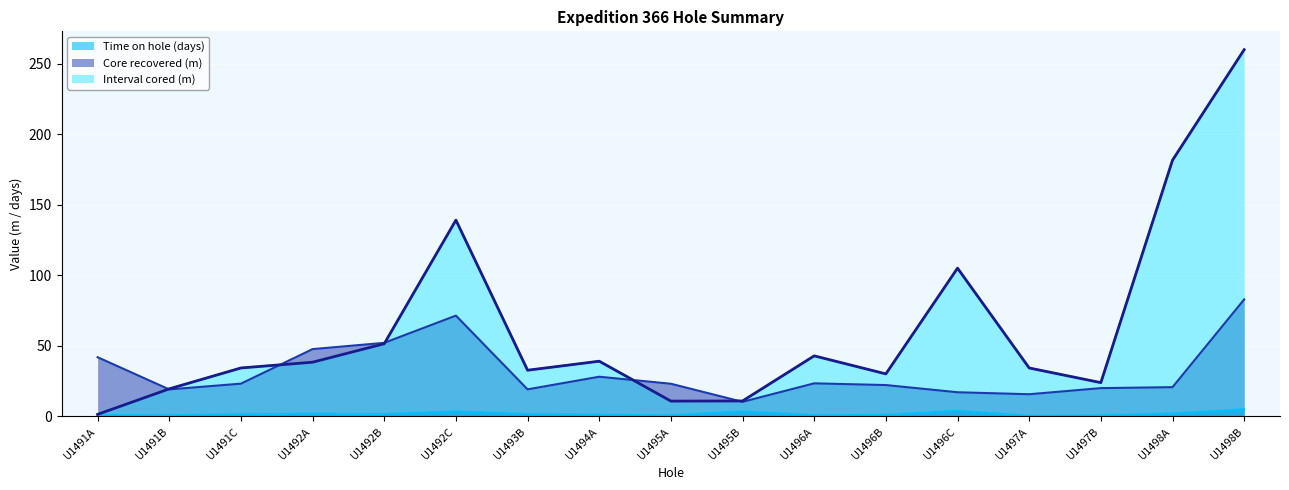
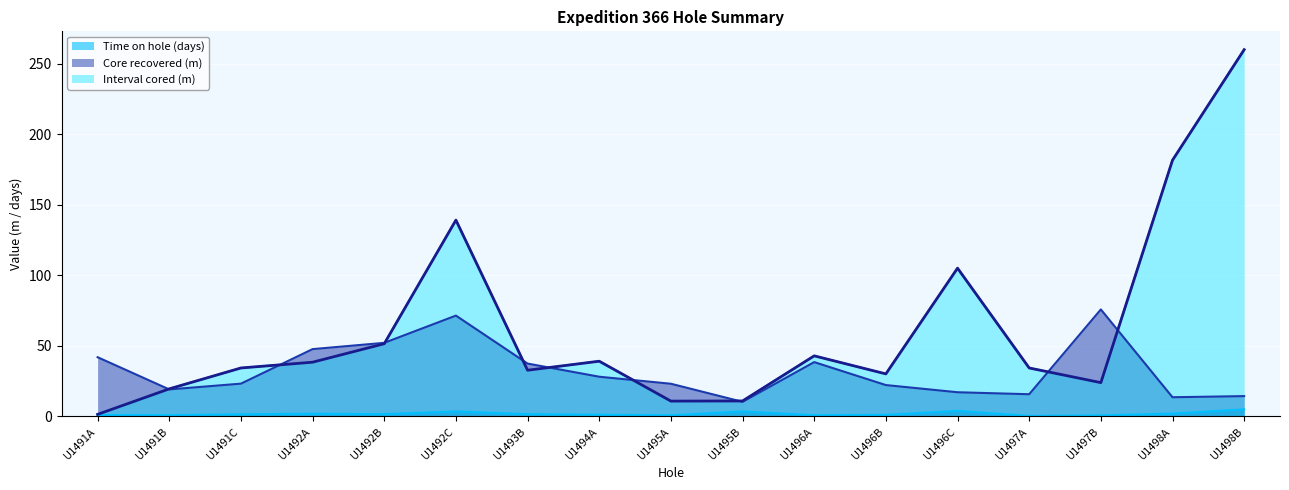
  {
    "Core recovered (m)": {
      "U1491A": 42,
      "U1491C": 23,
      "U1492A": 48,
      "U1492C": 71,
-     "U1493B": 19,
+     "U1493B": 37,
      "U1494A": 28,
      "U1495A": 23,
-     "U1496A": 23,
+     "U1496A": 38,
      "U1496B": 22,
      "U1496C": 17,
      "U1497A": 16,
-     "U1497B": 20,
-     "U1498A": 21,
-     "U1498B": 83
+     "U1497B": 76,
+     "U1498A": 13,
+     "U1498B": 14
    }
  }
